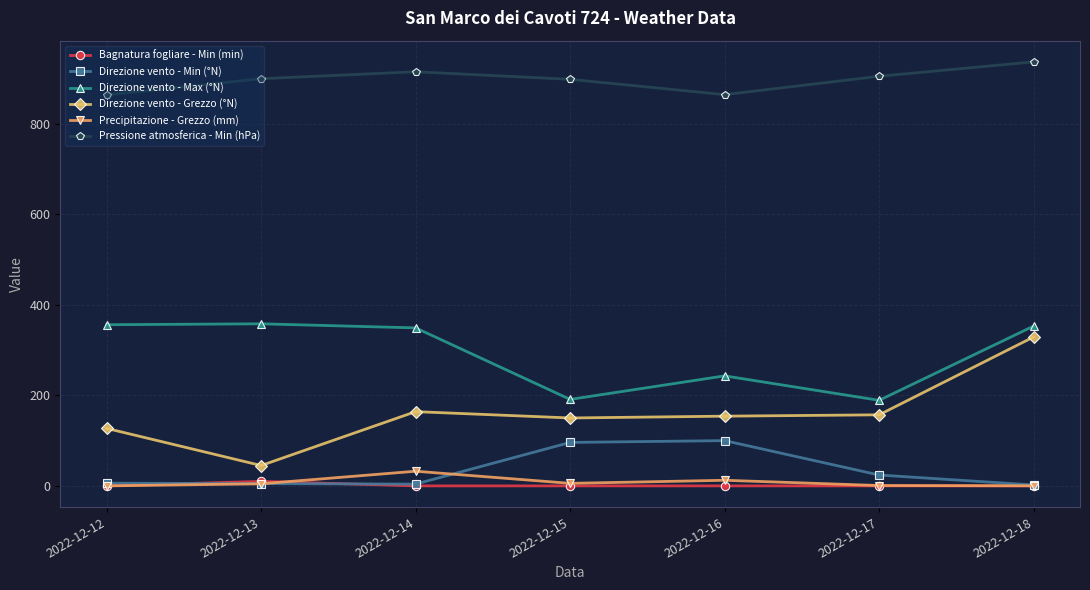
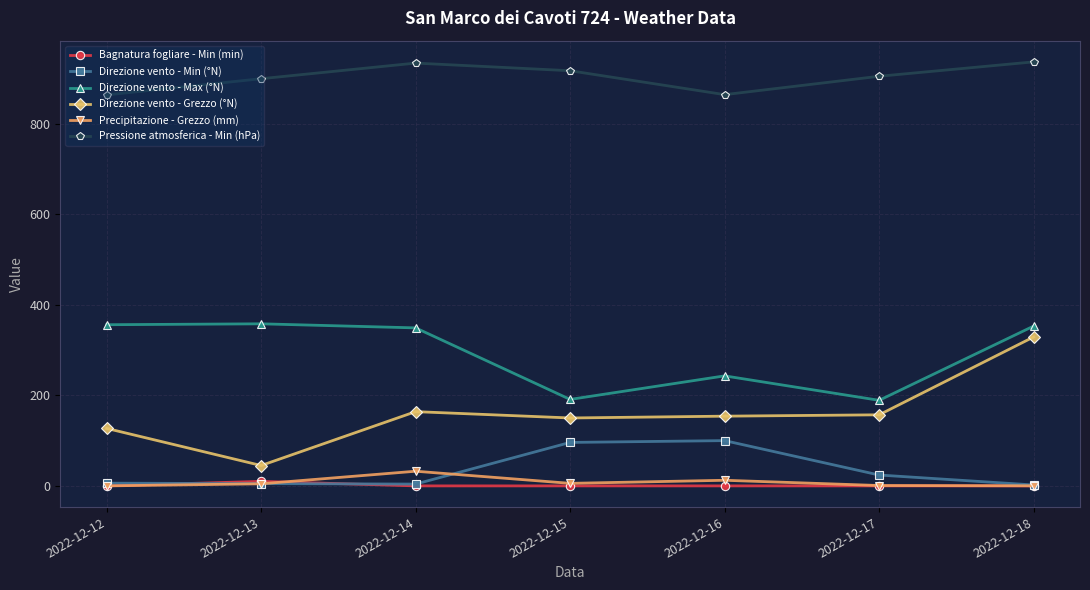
  {
    "Bagnatura fogliare - Min (min)": {
      "2022-12-16": 0
    },
    "Pressione atmosferica - Min (hPa)": {
-     "2022-12-14": 910,
-     "2022-12-15": 900,
+     "2022-12-14": 930,
+     "2022-12-15": 920,
      "2022-12-16": 860,
      "2022-12-17": 900,
      "2022-12-18": 940
    }
  }
